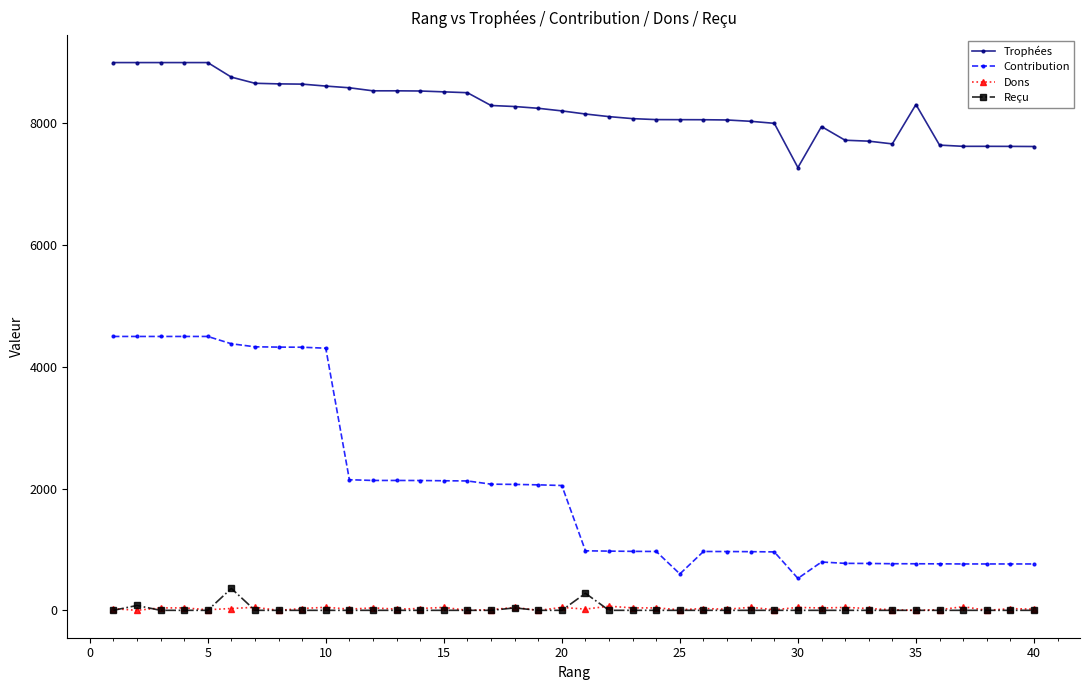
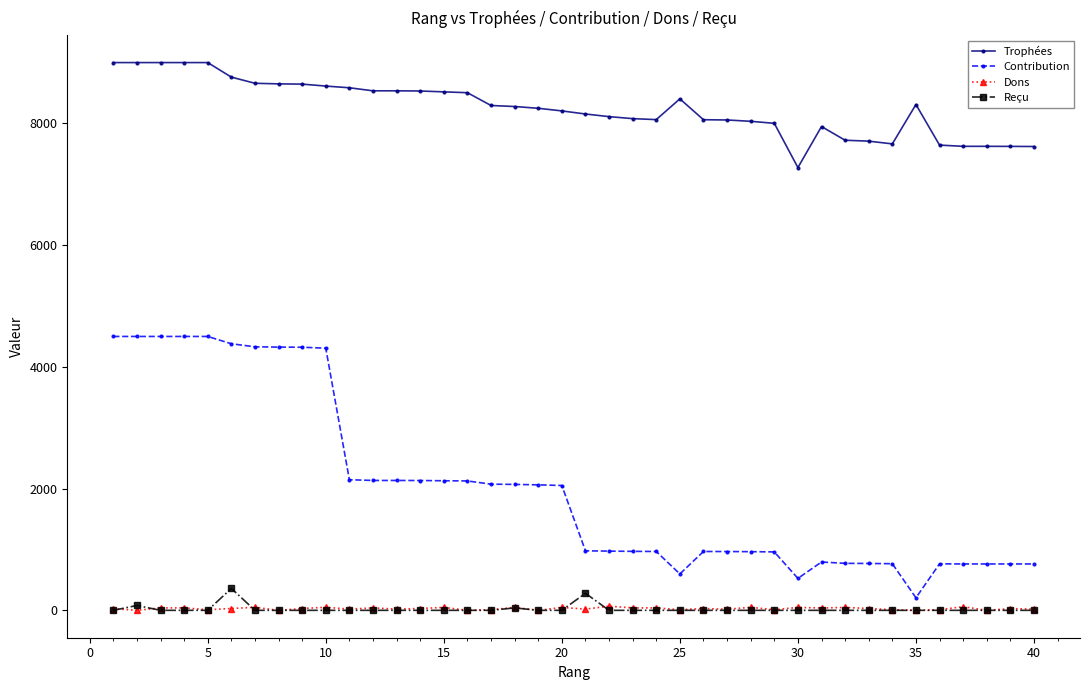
  {
    "Trophées": {
      "5": 9000,
      "10": 8600,
      "15": 8500,
      "20": 8200,
-     "25": 8100,
+     "25": 8400,
      "30": 7300,
      "35": 8300,
      "40": 7600
    },
    "Contribution": {
      "5": 4500,
      "10": 4300,
      "15": 2100,
      "20": 2100,
      "25": 600,
      "30": 500,
-     "35": 800,
+     "35": 200,
      "40": 800
    },
    "Dons": {
      "10": 100,
      "15": 0,
      "20": 0,
      "30": 0
    },
    "Reçu": {
      "10": 0,
      "15": 0,
      "20": 0,
      "30": 0
    }
  }
